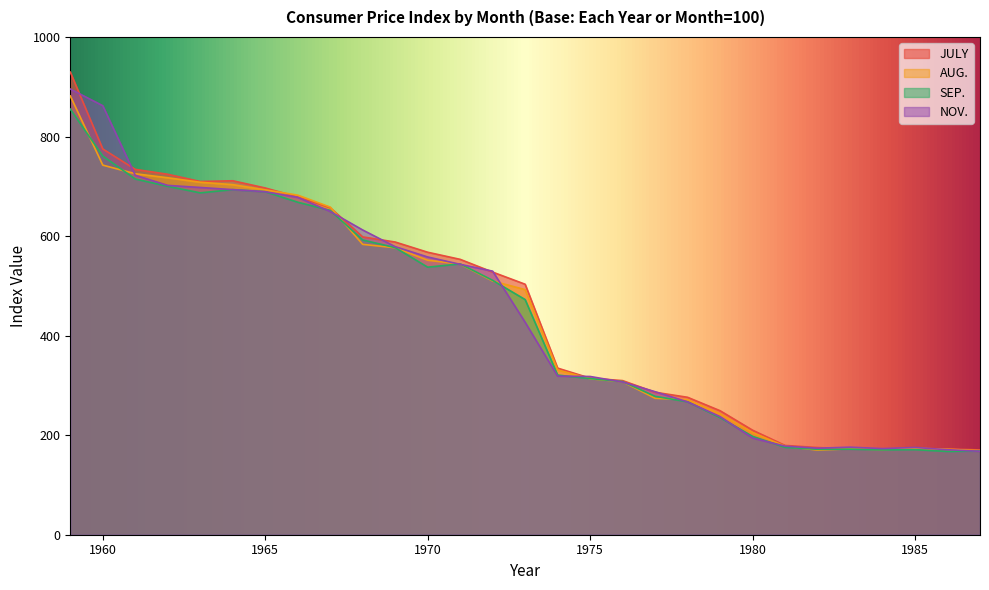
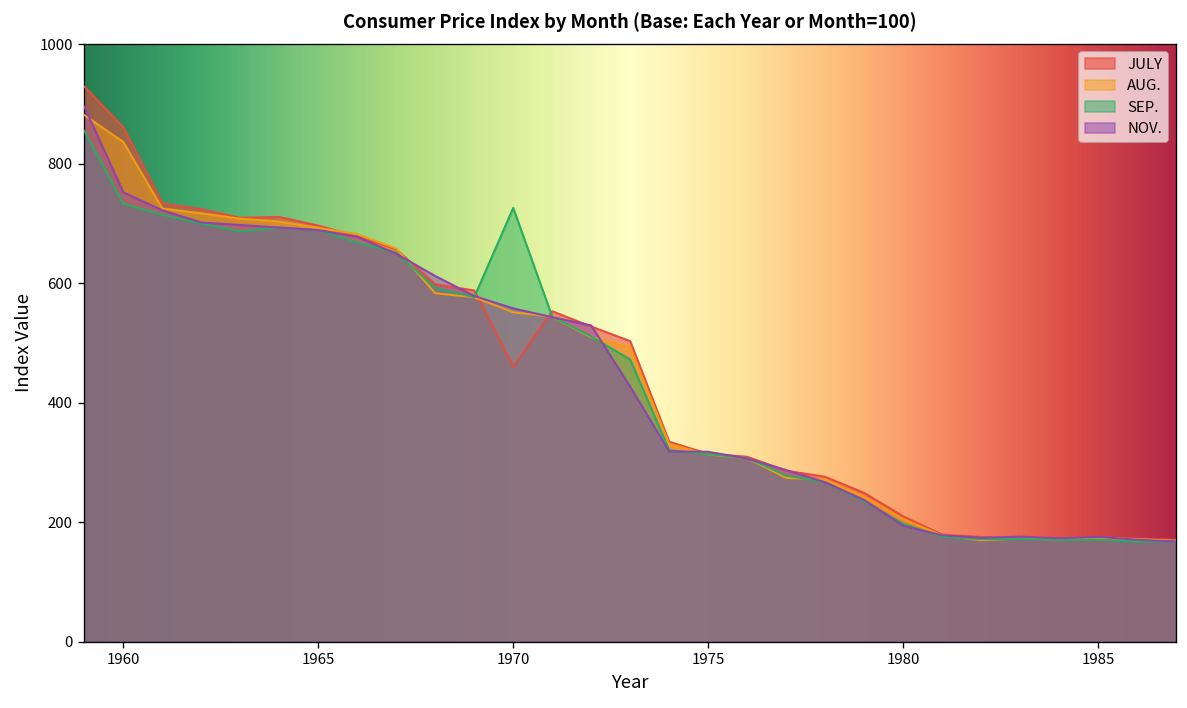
  {
    "JULY": {
-     "1960": 780,
-     "1970": 570
+     "1960": 860,
+     "1970": 460
    },
    "AUG.": {
-     "1960": 740,
+     "1960": 840,
      "1970": 550
    },
    "SEP.": {
-     "1960": 760,
-     "1970": 540
+     "1960": 730,
+     "1970": 730
    },
    "NOV.": {
-     "1960": 860,
+     "1960": 750,
      "1970": 560
    }
  }
